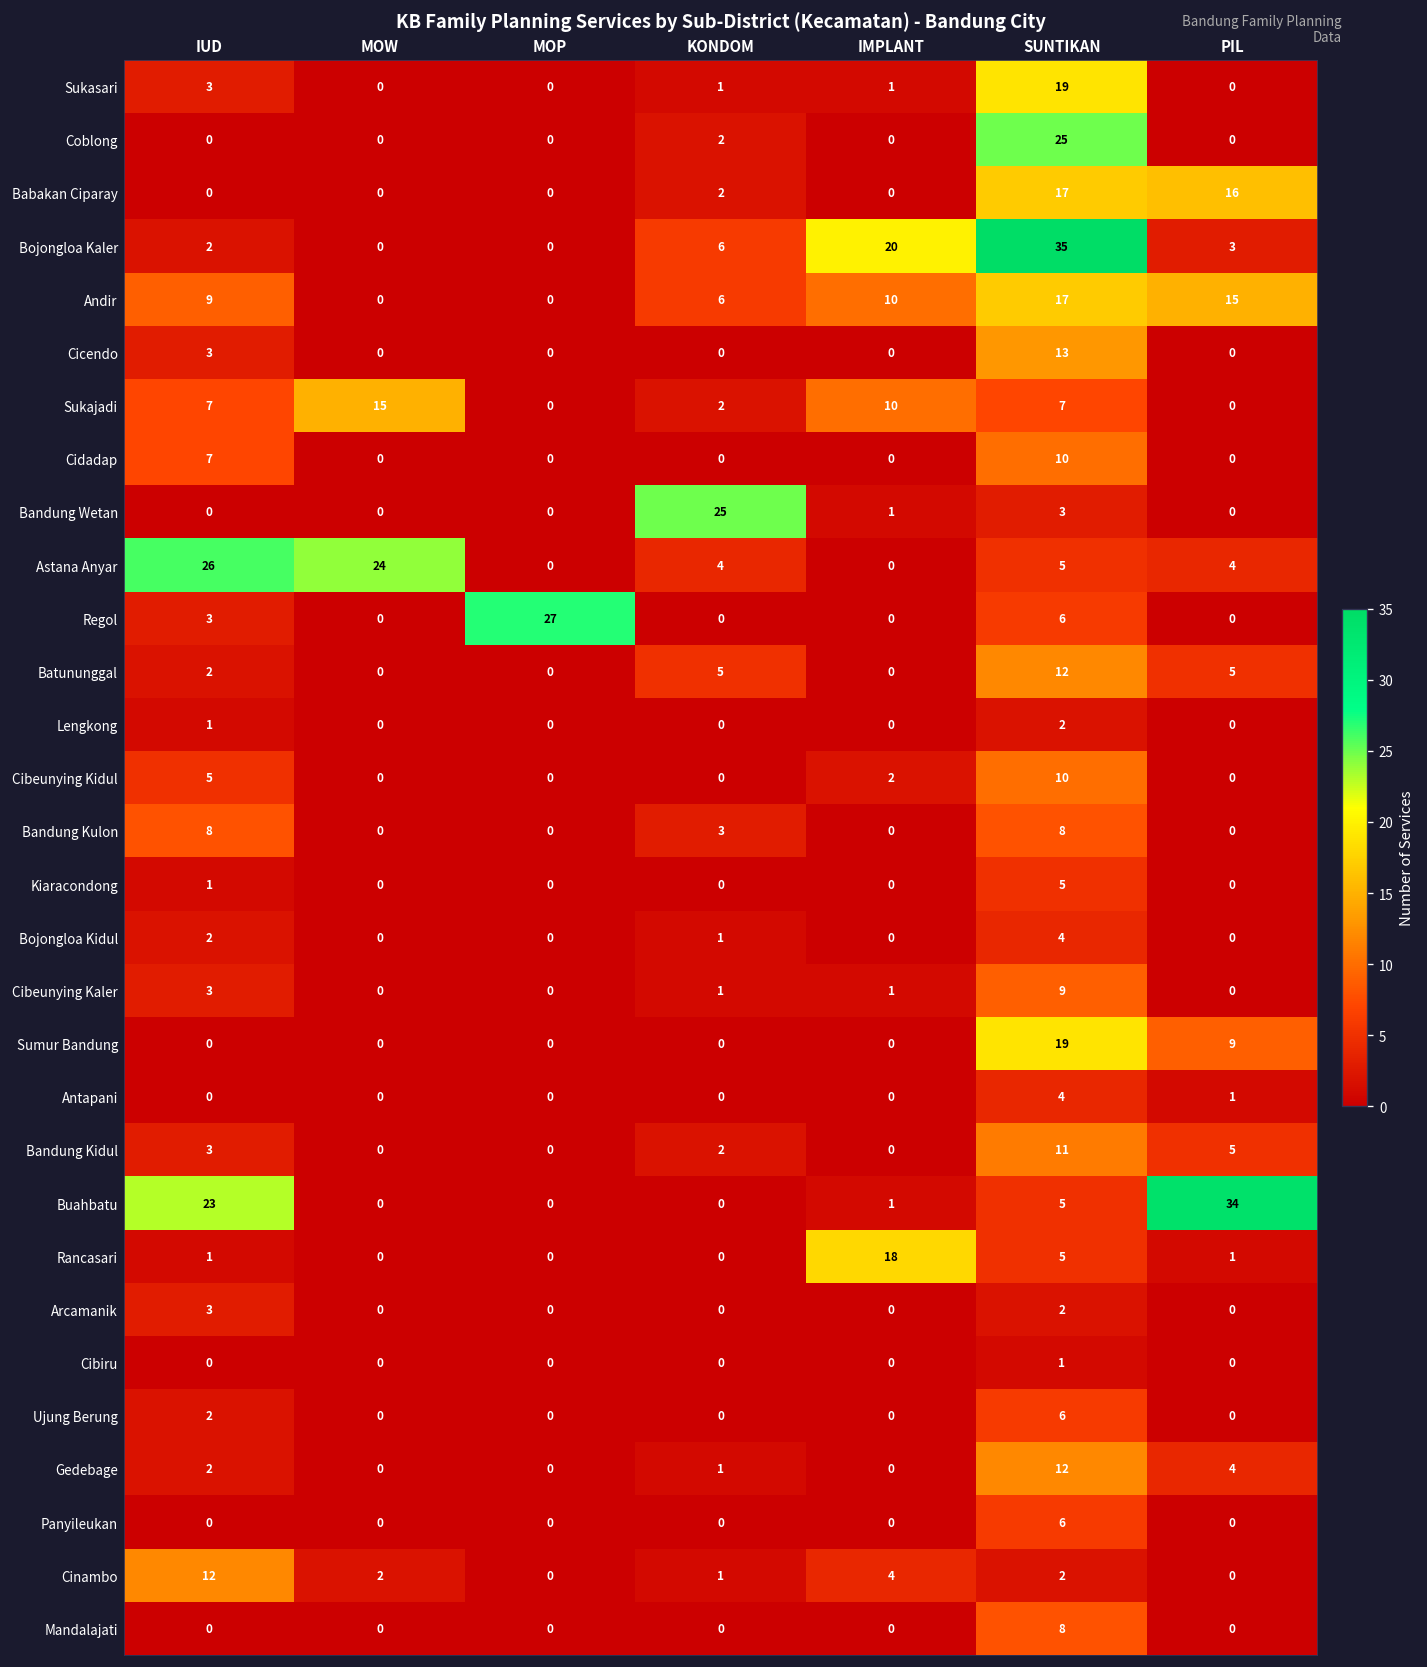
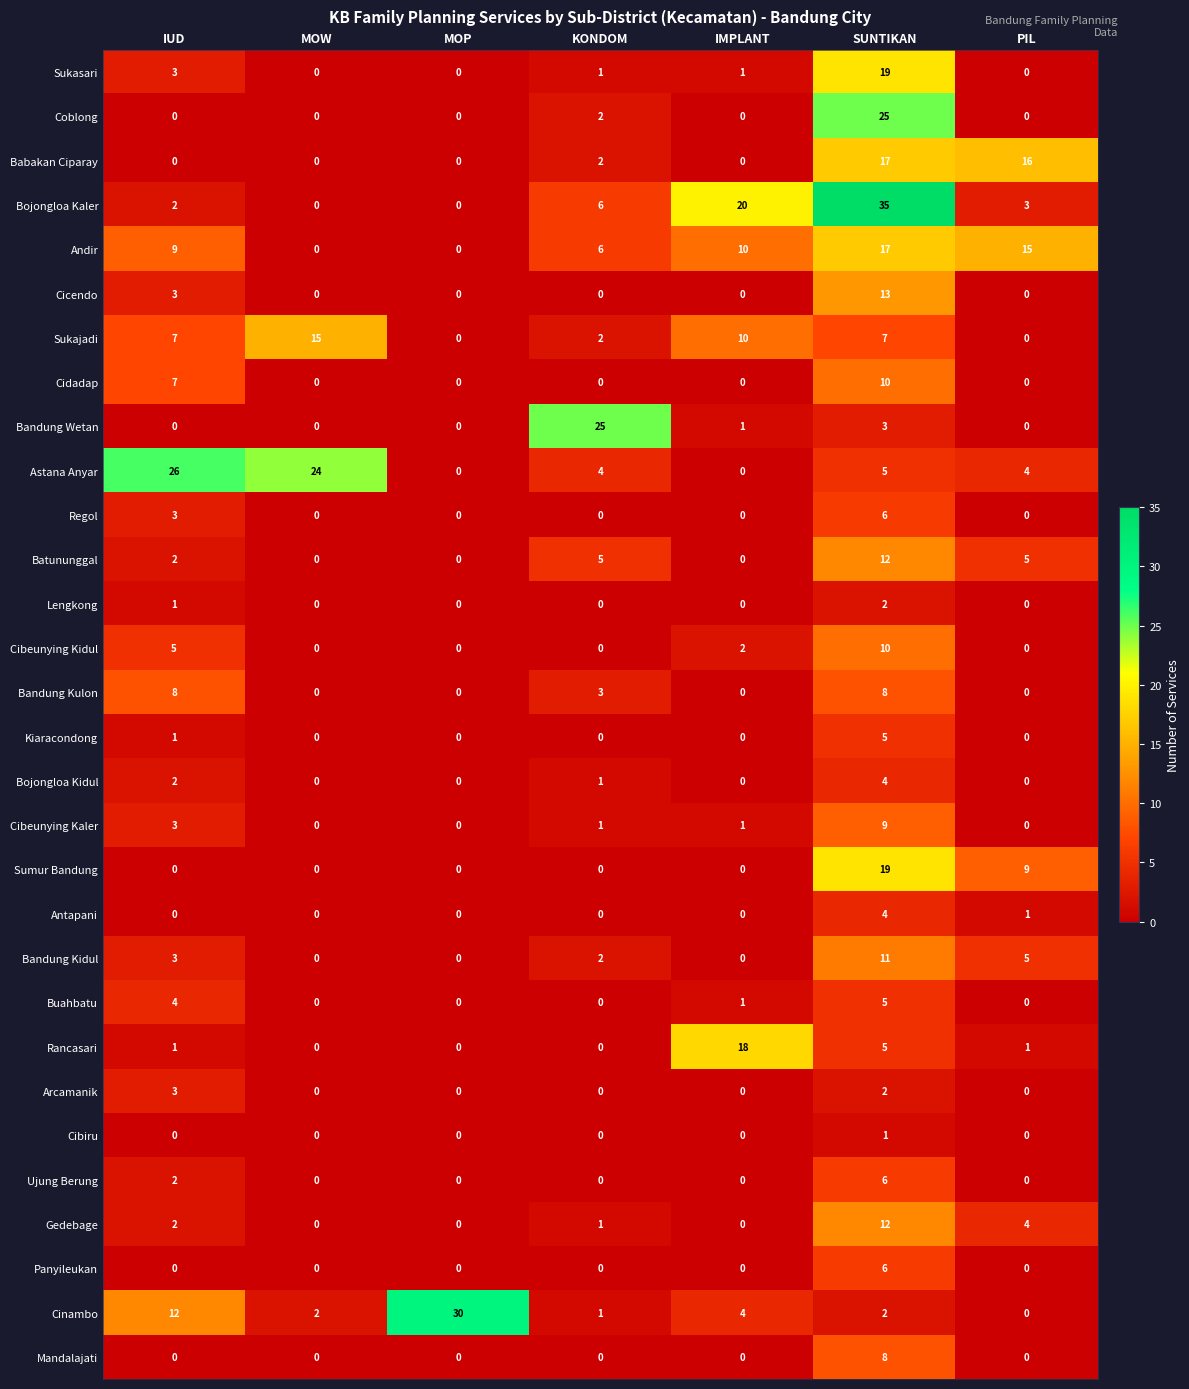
  {
    "Regol": {
      "IUD": 3,
      "MOW": 0,
-     "MOP": 27,
+     "MOP": 0,
      "KONDOM": 0,
      "IMPLANT": 0,
      "SUNTIKAN": 6,
      "PIL": 0
    },
    "Buahbatu": {
-     "IUD": 23,
+     "IUD": 4,
      "MOW": 0,
      "MOP": 0,
      "KONDOM": 0,
      "IMPLANT": 1,
      "SUNTIKAN": 5,
-     "PIL": 34
+     "PIL": 0
    },
    "Cinambo": {
      "IUD": 12,
      "MOW": 2,
-     "MOP": 0,
+     "MOP": 30,
      "KONDOM": 1,
      "IMPLANT": 4,
      "SUNTIKAN": 2,
      "PIL": 0
    }
  }
